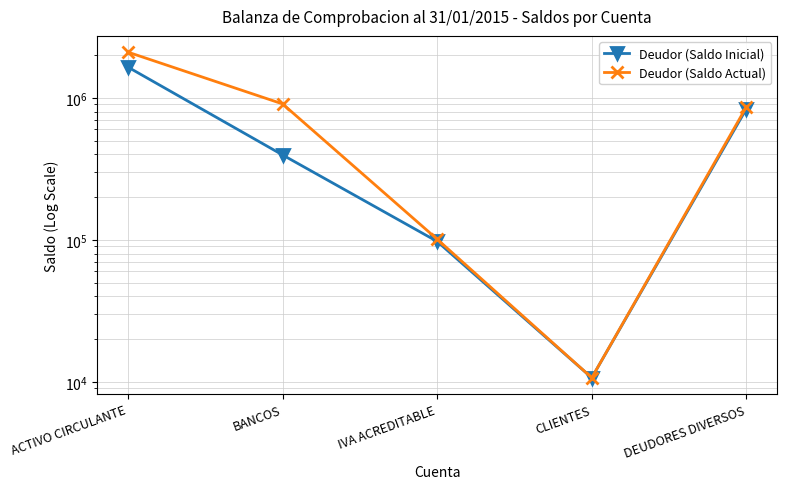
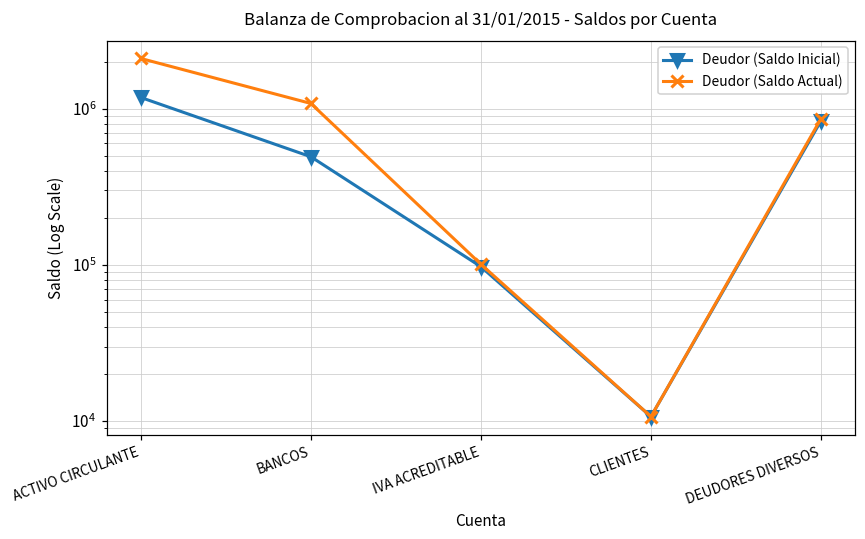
  {
    "Deudor (Saldo Inicial)": {
-     "ACTIVO CIRCULANTE": 1600000,
-     "BANCOS": 400000
+     "ACTIVO CIRCULANTE": 1200000,
+     "BANCOS": 490000
    },
    "Deudor (Saldo Actual)": {
      "ACTIVO CIRCULANTE": 2100000,
-     "BANCOS": 900000
+     "BANCOS": 1100000
    }
  }
